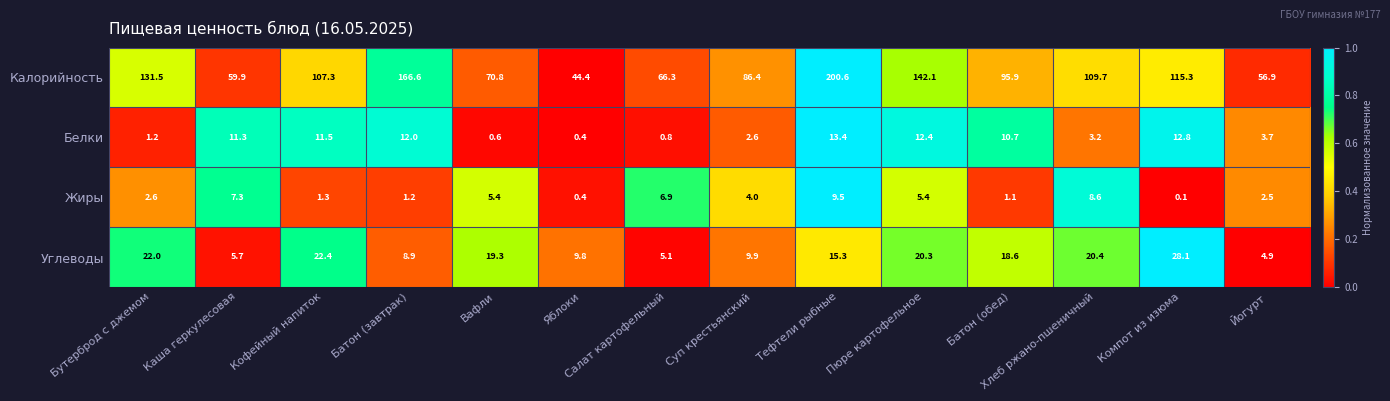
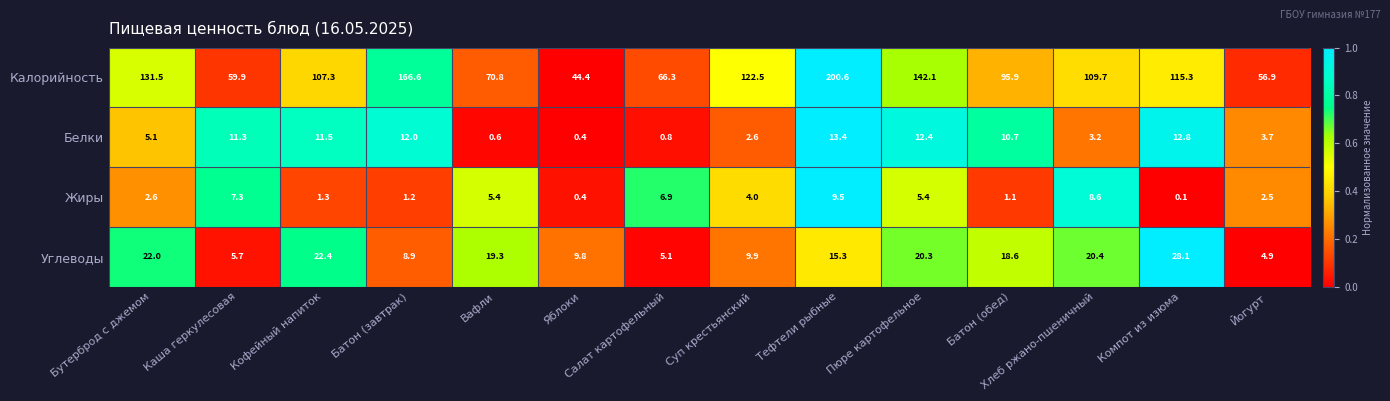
  {
    "Калорийность": {
      "Бутерброд с джемом": 131.5,
      "Каша геркулесовая": 59.9,
      "Кофейный напиток": 107.3,
      "Батон (завтрак)": 166.6,
      "Вафли": 70.8,
      "Яблоки": 44.4,
      "Салат картофельный": 66.3,
-     "Суп крестьянский": 86.4,
+     "Суп крестьянский": 122.5,
      "Тефтели рыбные": 200.6,
      "Пюре картофельное": 142.1,
      "Батон (обед)": 95.9,
      "Хлеб ржано-пшеничный": 109.7,
      "Компот из изюма": 115.3,
      "Йогурт": 56.9
    },
    "Белки": {
-     "Бутерброд с джемом": 1.2,
+     "Бутерброд с джемом": 5.1,
      "Каша геркулесовая": 11.3,
      "Кофейный напиток": 11.5,
      "Батон (завтрак)": 12.0,
      "Вафли": 0.6,
      "Яблоки": 0.4,
      "Салат картофельный": 0.8,
      "Суп крестьянский": 2.6,
      "Тефтели рыбные": 13.4,
      "Пюре картофельное": 12.4,
      "Батон (обед)": 10.7,
      "Хлеб ржано-пшеничный": 3.2,
      "Компот из изюма": 12.8,
      "Йогурт": 3.7
    },
    "Жиры": {
      "Бутерброд с джемом": 2.6,
      "Каша геркулесовая": 7.3,
      "Кофейный напиток": 1.3,
      "Батон (завтрак)": 1.2,
      "Вафли": 5.4,
      "Яблоки": 0.4,
      "Салат картофельный": 6.9,
      "Суп крестьянский": 4.0,
      "Тефтели рыбные": 9.5,
      "Пюре картофельное": 5.4,
      "Батон (обед)": 1.1,
      "Хлеб ржано-пшеничный": 8.6,
      "Компот из изюма": 0.1,
      "Йогурт": 2.5
    },
    "Углеводы": {
      "Бутерброд с джемом": 22.0,
      "Каша геркулесовая": 5.7,
      "Кофейный напиток": 22.4,
      "Батон (завтрак)": 8.9,
      "Вафли": 19.3,
      "Яблоки": 9.8,
      "Салат картофельный": 5.1,
      "Суп крестьянский": 9.9,
      "Тефтели рыбные": 15.3,
      "Пюре картофельное": 20.3,
      "Батон (обед)": 18.6,
      "Хлеб ржано-пшеничный": 20.4,
      "Компот из изюма": 28.1,
      "Йогурт": 4.9
    }
  }
